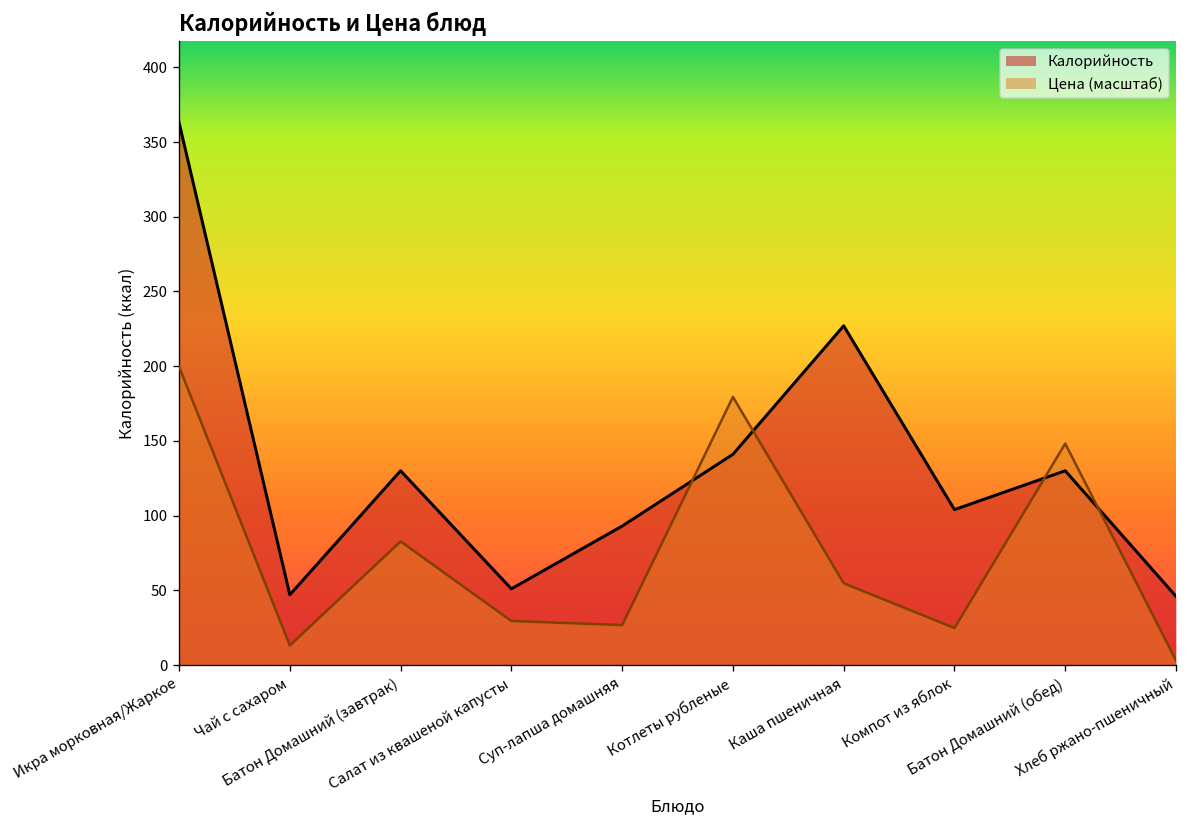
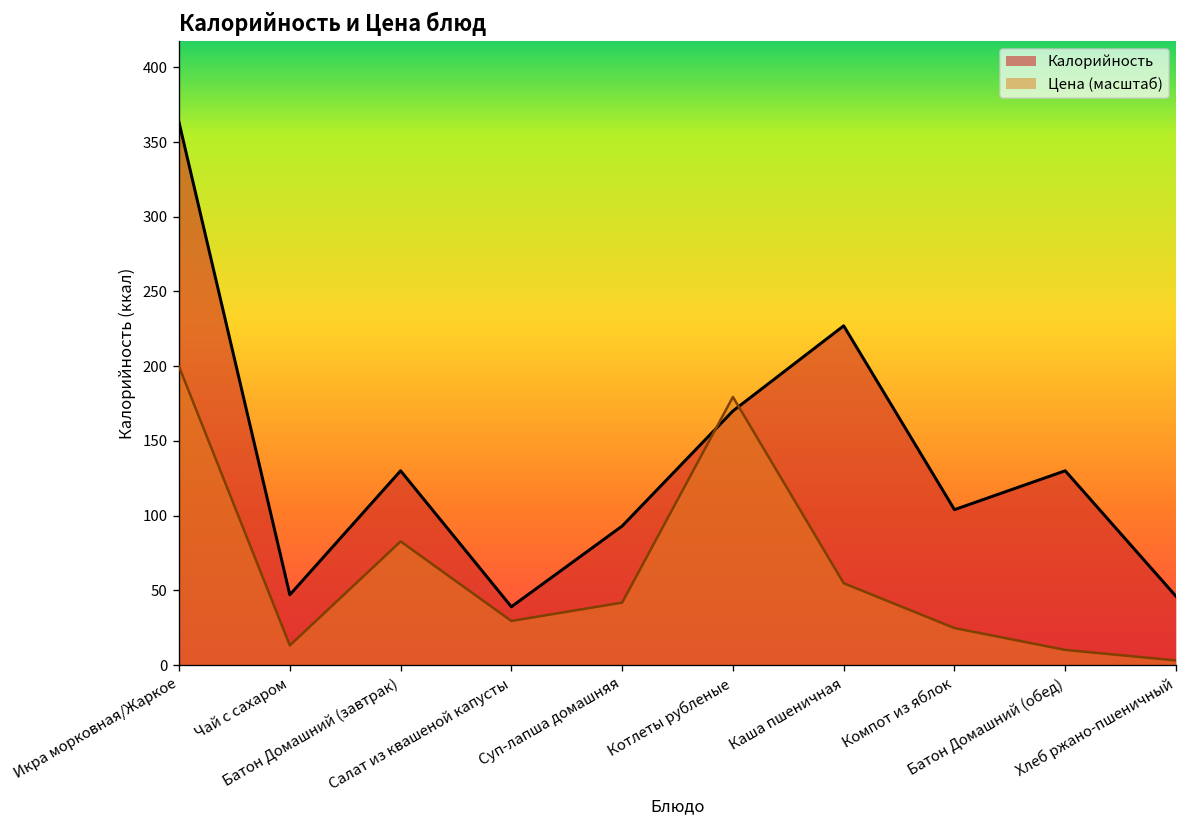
  {
    "Калорийность": {
      "Икра морковная/Жаркое": 363,
      "Чай с сахаром": 47,
      "Батон Домашний (завтрак)": 130,
-     "Салат из квашеной капусты": 51,
+     "Салат из квашеной капусты": 39,
      "Суп-лапша домашняя": 93,
-     "Котлеты рубленые": 141,
+     "Котлеты рубленые": 170,
      "Каша пшеничная": 227,
      "Компот из яблок": 104,
      "Батон Домашний (обед)": 130,
      "Хлеб ржано-пшеничный": 46
    },
    "Цена (масштаб)": {
      "Икра морковная/Жаркое": 200,
      "Чай с сахаром": 13,
      "Батон Домашний (завтрак)": 83,
      "Салат из квашеной капусты": 30,
-     "Суп-лапша домашняя": 27,
+     "Суп-лапша домашняя": 42,
      "Котлеты рубленые": 179,
      "Каша пшеничная": 55,
      "Компот из яблок": 25,
-     "Батон Домашний (обед)": 148,
+     "Батон Домашний (обед)": 10,
      "Хлеб ржано-пшеничный": 3
    }
  }
